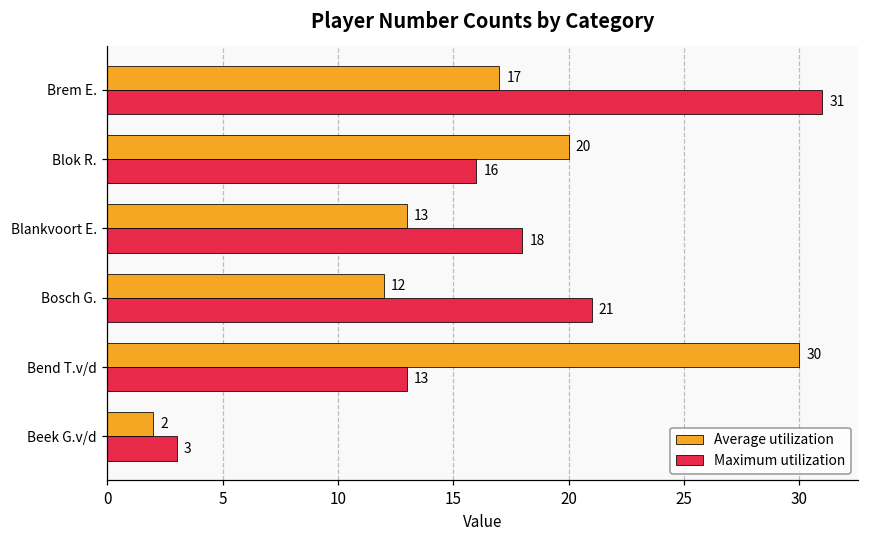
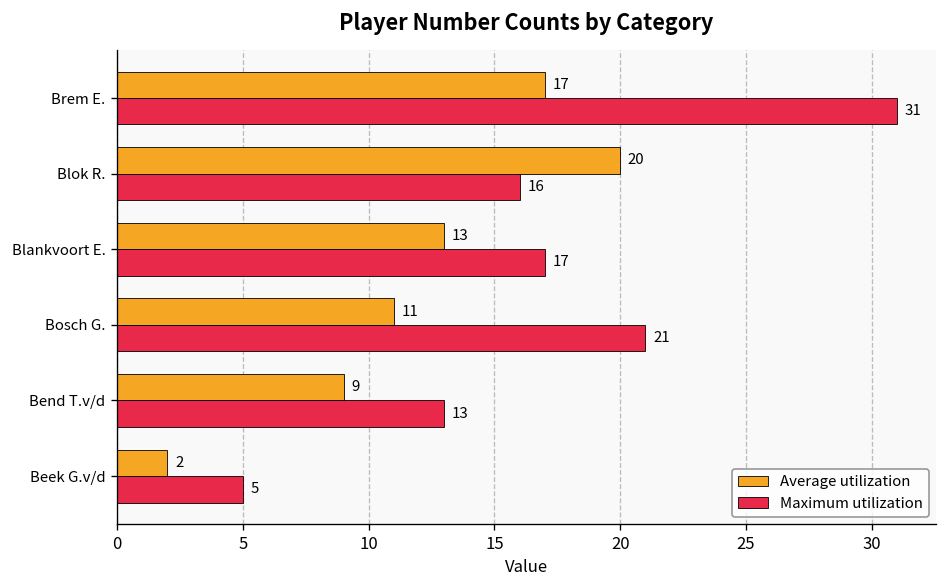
  {
    "Average utilization": {
      "Brem E.": 17,
      "Blok R.": 20,
      "Blankvoort E.": 13,
-     "Bosch G.": 12,
-     "Bend T.v/d": 30,
+     "Bosch G.": 11,
+     "Bend T.v/d": 9,
      "Beek G.v/d": 2
    },
    "Maximum utilization": {
      "Brem E.": 31,
      "Blok R.": 16,
-     "Blankvoort E.": 18,
+     "Blankvoort E.": 17,
      "Bosch G.": 21,
      "Bend T.v/d": 13,
-     "Beek G.v/d": 3
+     "Beek G.v/d": 5
    }
  }
